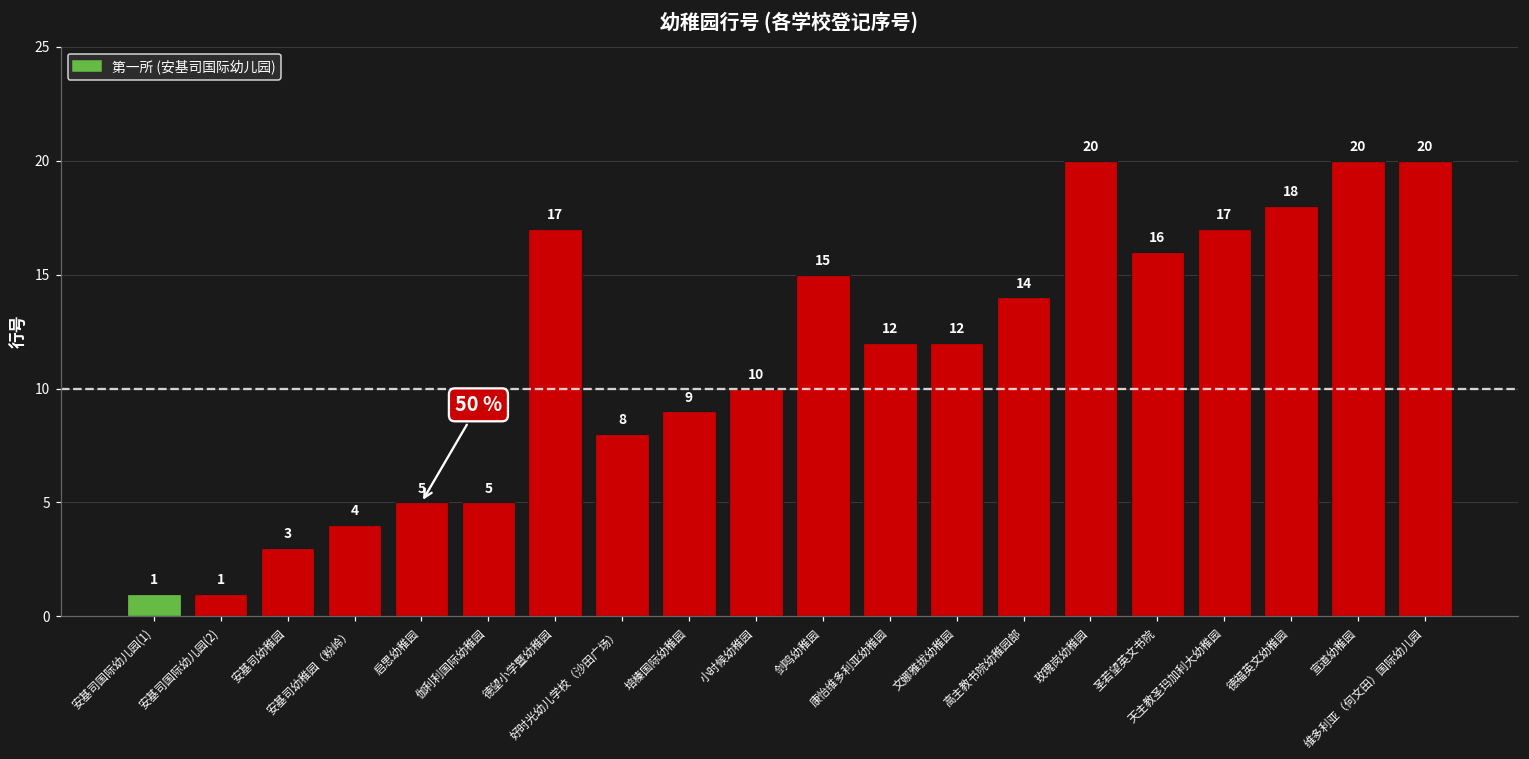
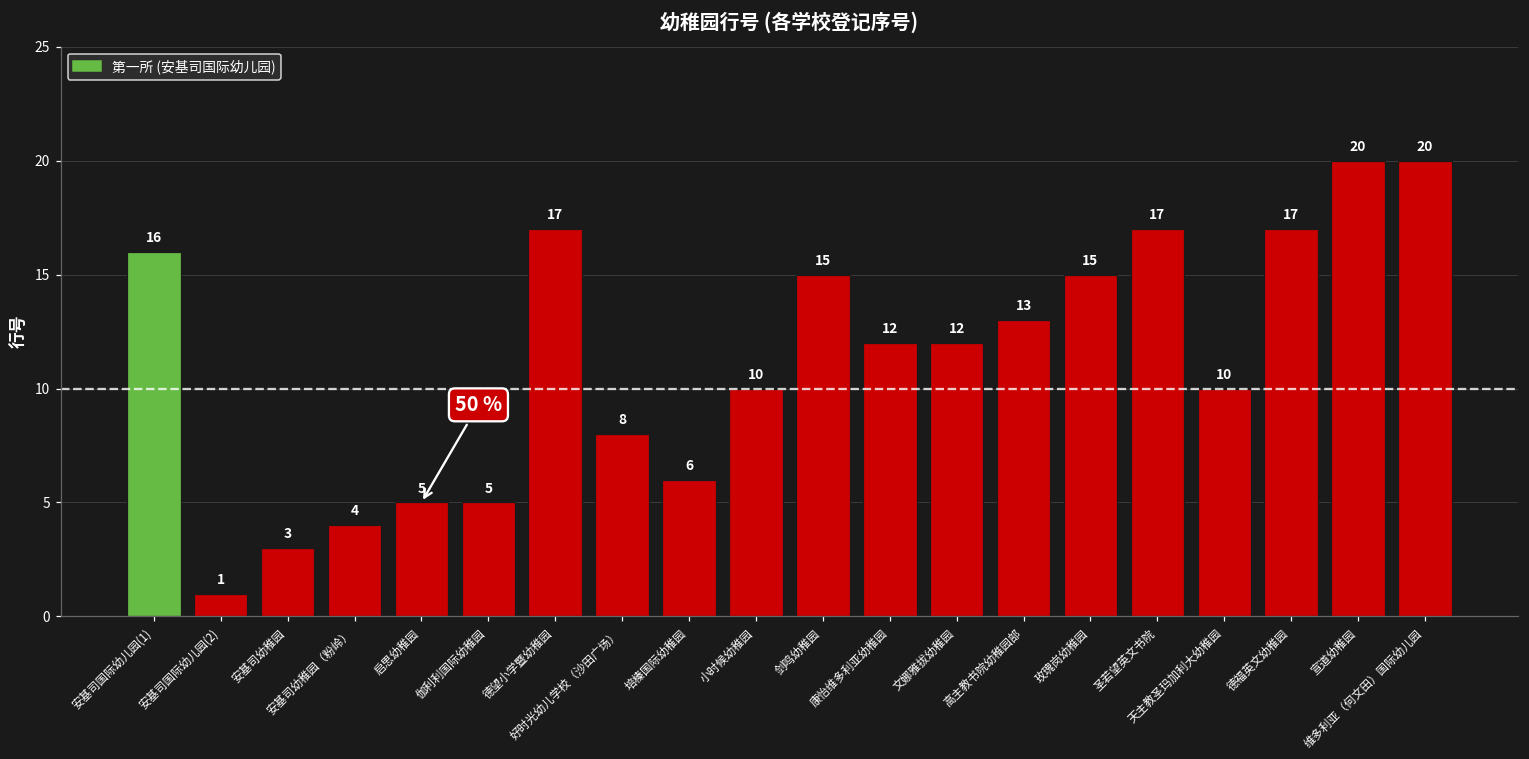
  {
-   "安基司国际幼儿园(1)": 1,
+   "安基司国际幼儿园(1)": 16,
    "安基司国际幼儿园(2)": 1,
    "安基司幼稚园": 3,
    "安基司幼稚园（粉岭）": 4,
    "启思幼稚园": 5,
    "德望小学暨幼稚园": 17,
    "好时光幼儿学校（沙田广场）": 8,
-   "培榛国际幼稚园": 9,
+   "培榛国际幼稚园": 6,
    "小时候幼稚园": 10,
    "剑鸣幼稚园": 15,
    "康怡维多利亚幼稚园": 12,
    "文娜雅拔幼稚园": 12,
-   "高主教书院幼稚园部": 14,
-   "玫瑰岗幼稚园": 20,
-   "圣若望英文书院": 16,
-   "天主教圣玛加利大幼稚园": 17,
-   "德福英文幼稚园": 18,
+   "高主教书院幼稚园部": 13,
+   "玫瑰岗幼稚园": 15,
+   "圣若望英文书院": 17,
+   "天主教圣玛加利大幼稚园": 10,
+   "德福英文幼稚园": 17,
    "宣道幼稚园": 20,
    "维多利亚（何文田）国际幼儿园": 20
  }
